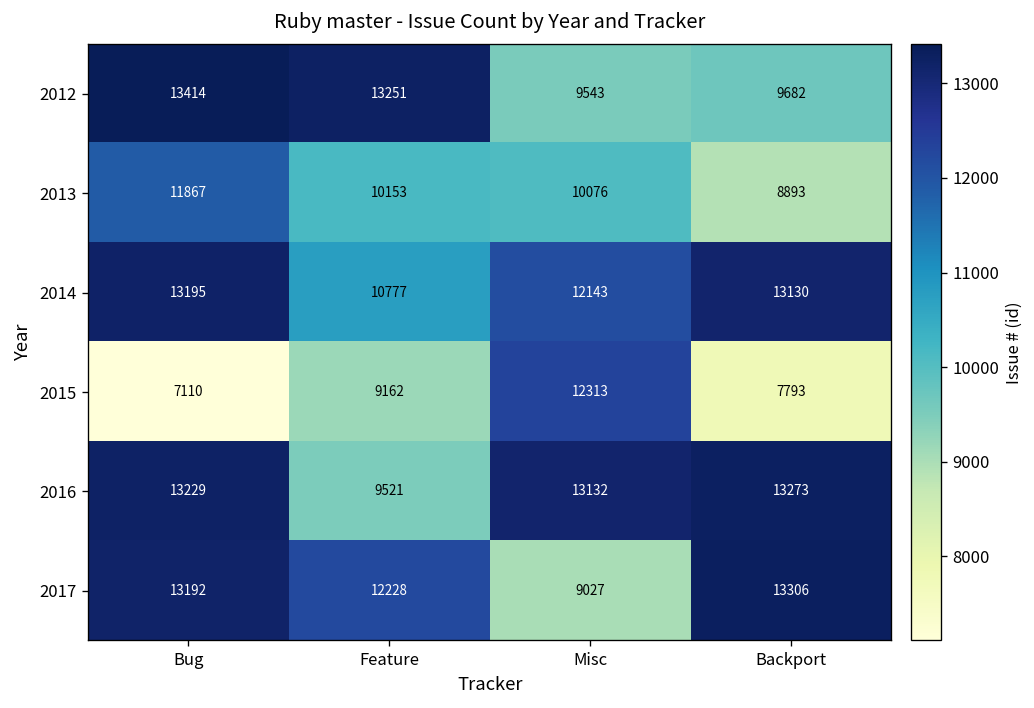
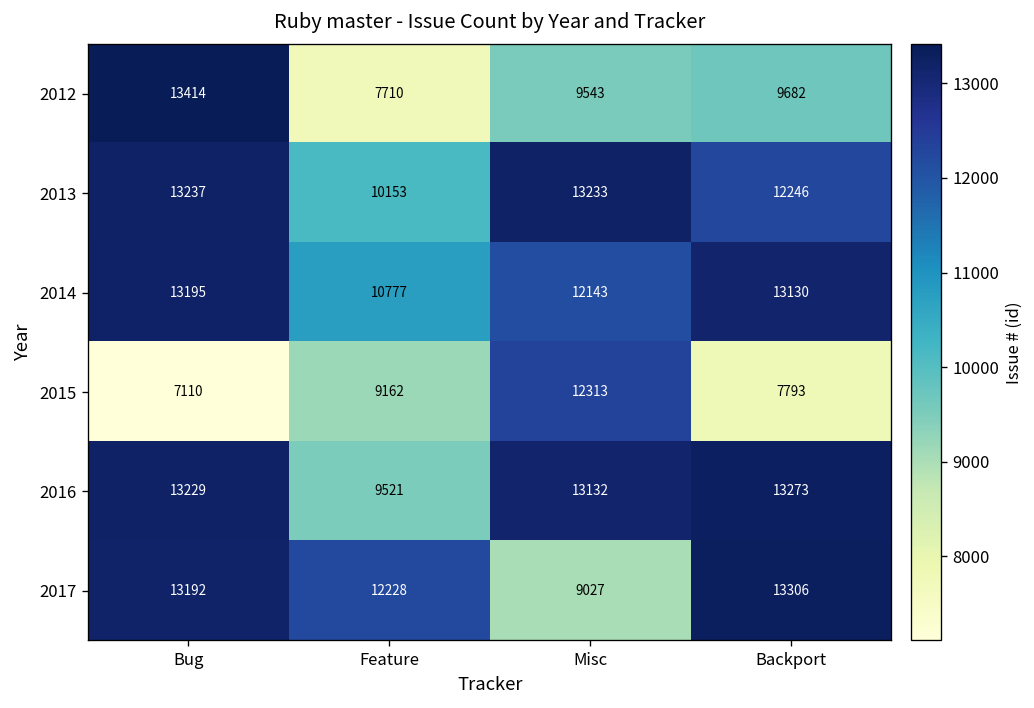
  {
    "2012": {
      "Bug": 13414,
-     "Feature": 13251,
+     "Feature": 7710,
      "Misc": 9543,
      "Backport": 9682
    },
    "2013": {
-     "Bug": 11867,
+     "Bug": 13237,
      "Feature": 10153,
-     "Misc": 10076,
-     "Backport": 8893
+     "Misc": 13233,
+     "Backport": 12246
    },
    "2014": {
      "Bug": 13195,
      "Feature": 10777,
      "Misc": 12143,
      "Backport": 13130
    },
    "2015": {
      "Bug": 7110,
      "Feature": 9162,
      "Misc": 12313,
      "Backport": 7793
    },
    "2016": {
      "Bug": 13229,
      "Feature": 9521,
      "Misc": 13132,
      "Backport": 13273
    },
    "2017": {
      "Bug": 13192,
      "Feature": 12228,
      "Misc": 9027,
      "Backport": 13306
    }
  }
